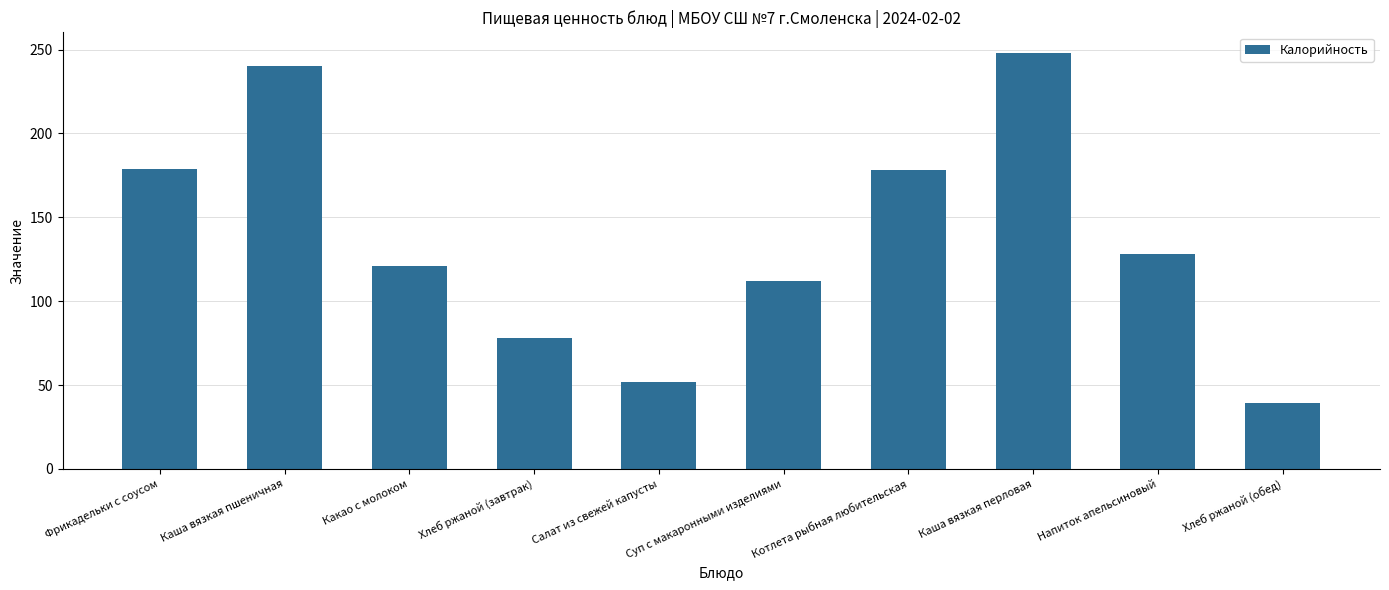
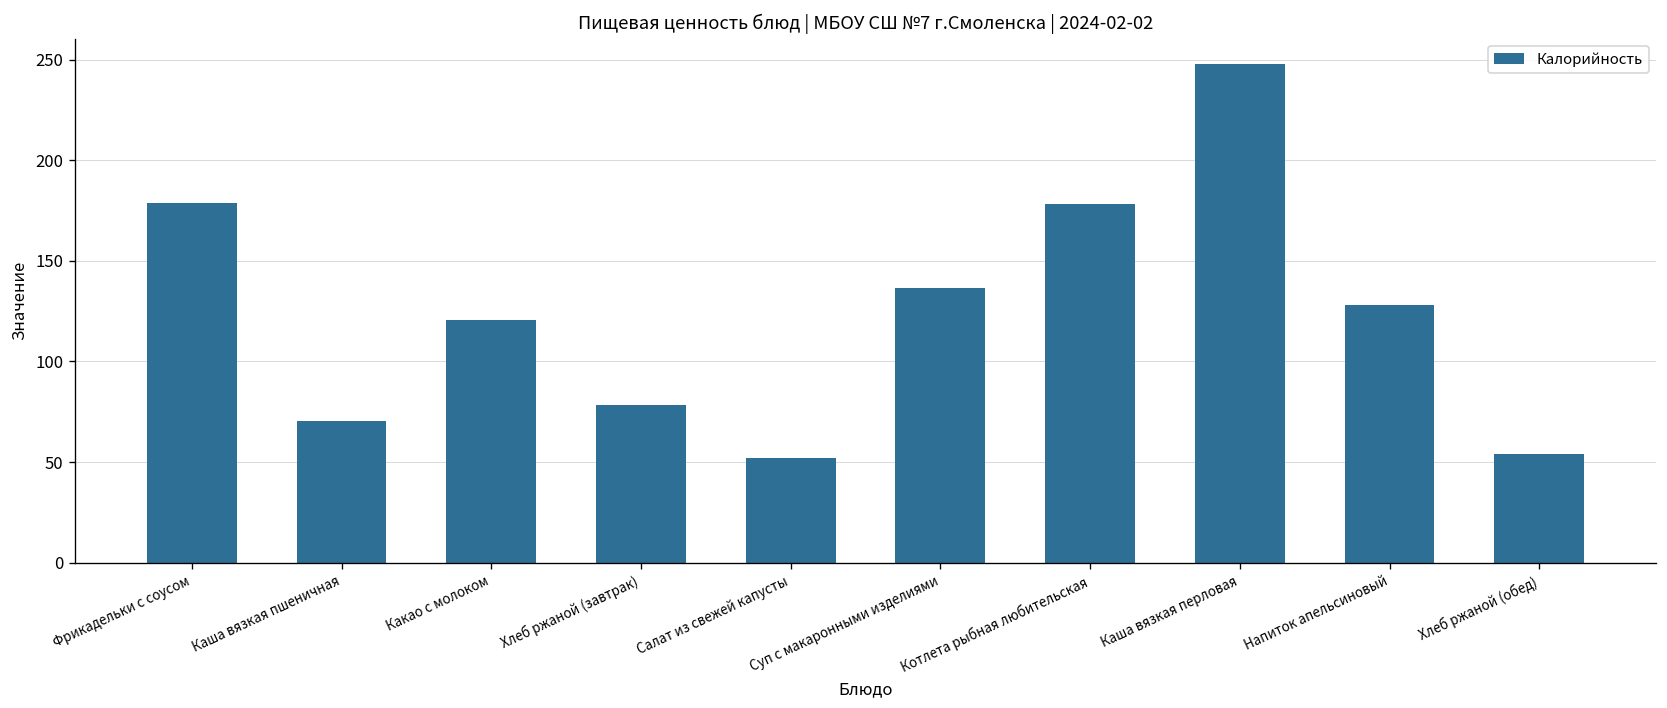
  {
    "Фрикадельки с соусом": 179,
-   "Каша вязкая пшеничная": 240,
+   "Каша вязкая пшеничная": 70,
    "Какао с молоком": 121,
    "Хлеб ржаной (завтрак)": 78,
    "Салат из свежей капусты": 52,
-   "Суп с макаронными изделиями": 112,
+   "Суп с макаронными изделиями": 137,
    "Котлета рыбная любительская": 178,
    "Каша вязкая перловая": 248,
    "Напиток апельсиновый": 128,
-   "Хлеб ржаной (обед)": 39
+   "Хлеб ржаной (обед)": 54
  }
